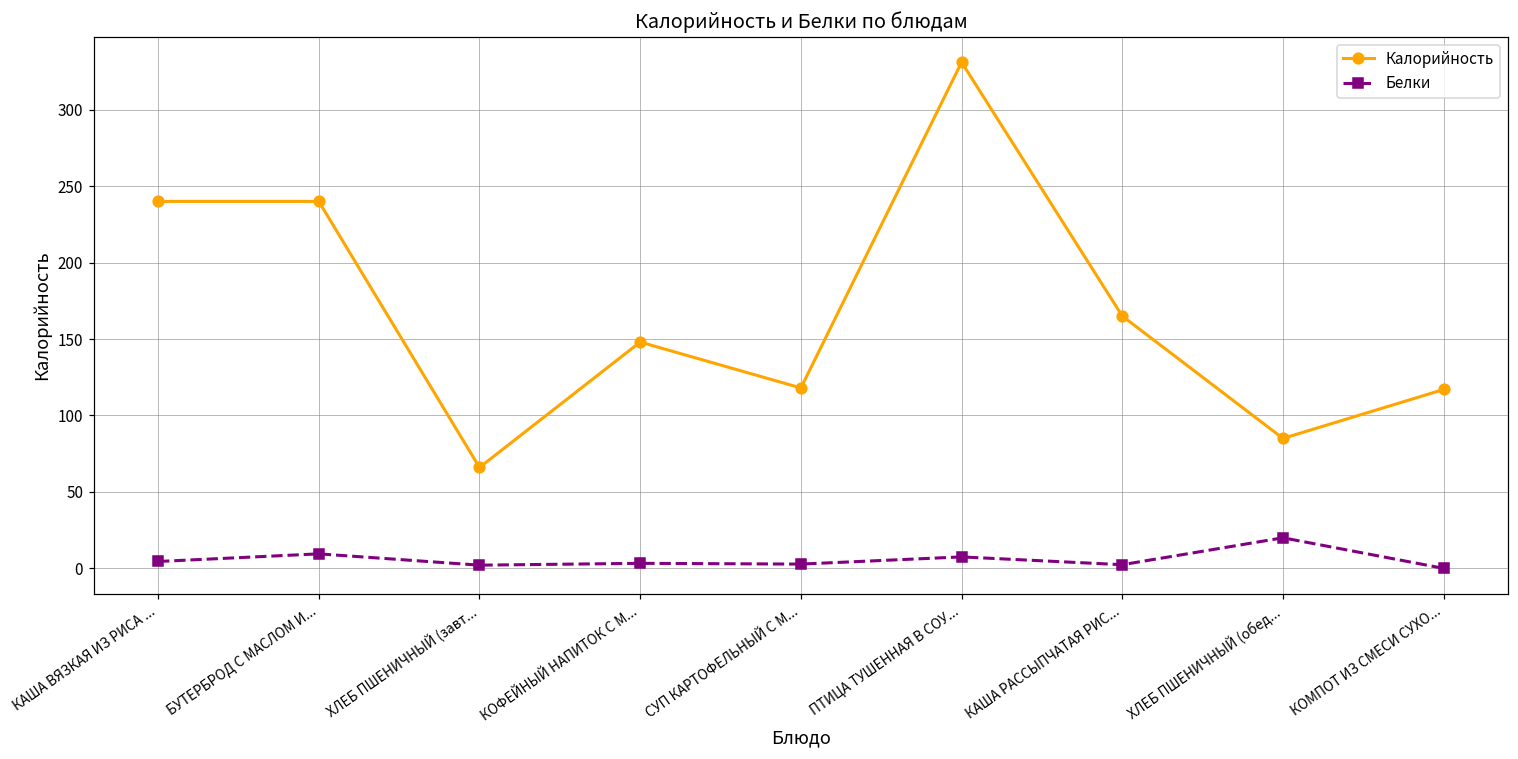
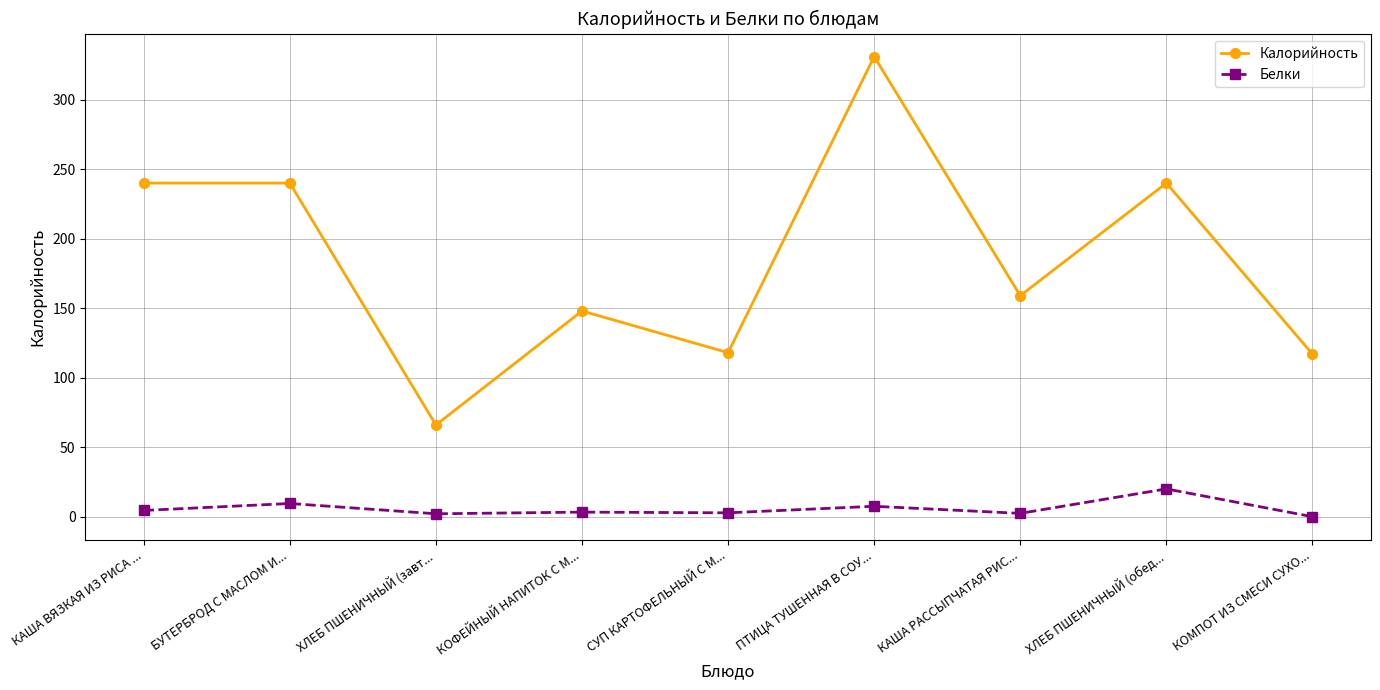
  {
    "Калорийность": {
      "КАША ВЯЗКАЯ ИЗ РИСА ...": 240,
      "БУТЕРБРОД С МАСЛОМ И...": 240,
      "ХЛЕБ ПШЕНИЧНЫЙ (завт...": 66,
      "КОФЕЙНЫЙ НАПИТОК С М...": 148,
      "СУП КАРТОФЕЛЬНЫЙ С М...": 118,
      "ПТИЦА ТУШЕННАЯ В СОУ...": 331,
-     "КАША РАССЫПЧАТАЯ РИС...": 165,
-     "ХЛЕБ ПШЕНИЧНЫЙ (обед...": 85,
+     "КАША РАССЫПЧАТАЯ РИС...": 159,
+     "ХЛЕБ ПШЕНИЧНЫЙ (обед...": 240,
      "КОМПОТ ИЗ СМЕСИ СУХО...": 117
    },
    "Белки": {
      "КАША ВЯЗКАЯ ИЗ РИСА ...": 5,
      "БУТЕРБРОД С МАСЛОМ И...": 10,
      "ХЛЕБ ПШЕНИЧНЫЙ (завт...": 2,
      "КОФЕЙНЫЙ НАПИТОК С М...": 3,
      "СУП КАРТОФЕЛЬНЫЙ С М...": 3,
      "ПТИЦА ТУШЕННАЯ В СОУ...": 8,
      "КАША РАССЫПЧАТАЯ РИС...": 2,
      "ХЛЕБ ПШЕНИЧНЫЙ (обед...": 20,
      "КОМПОТ ИЗ СМЕСИ СУХО...": 0
    }
  }
